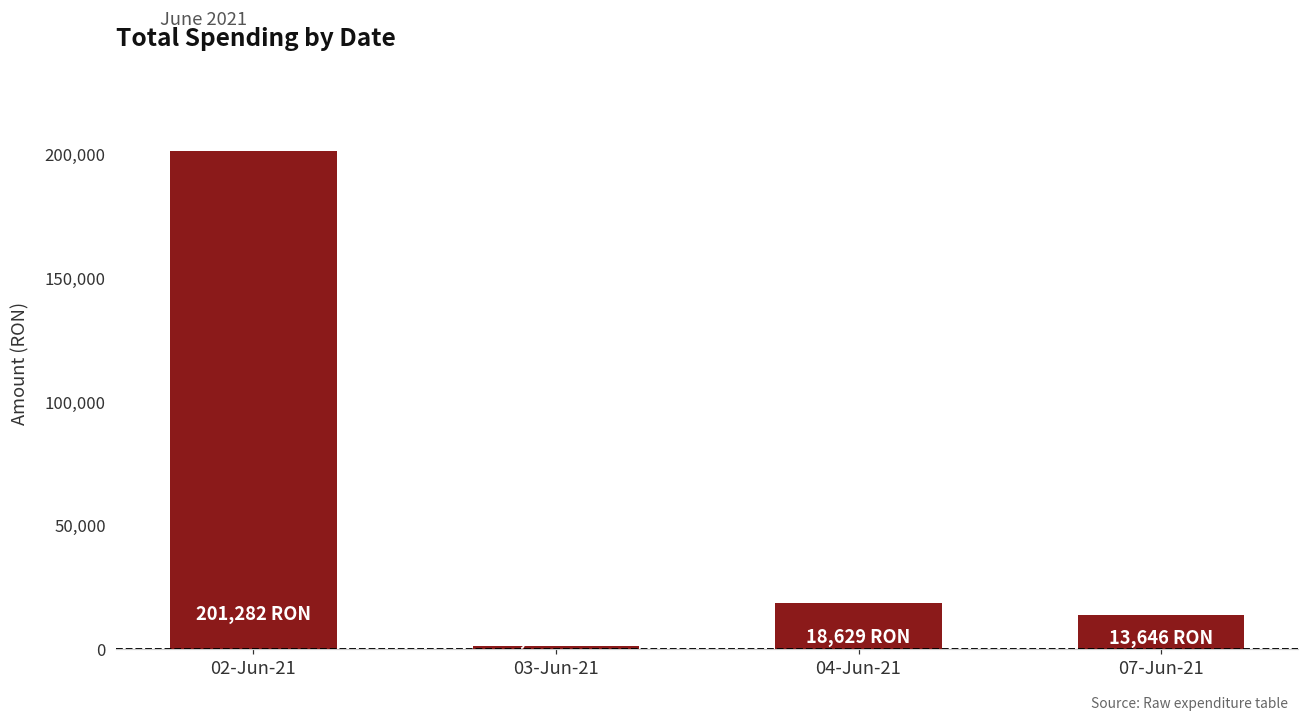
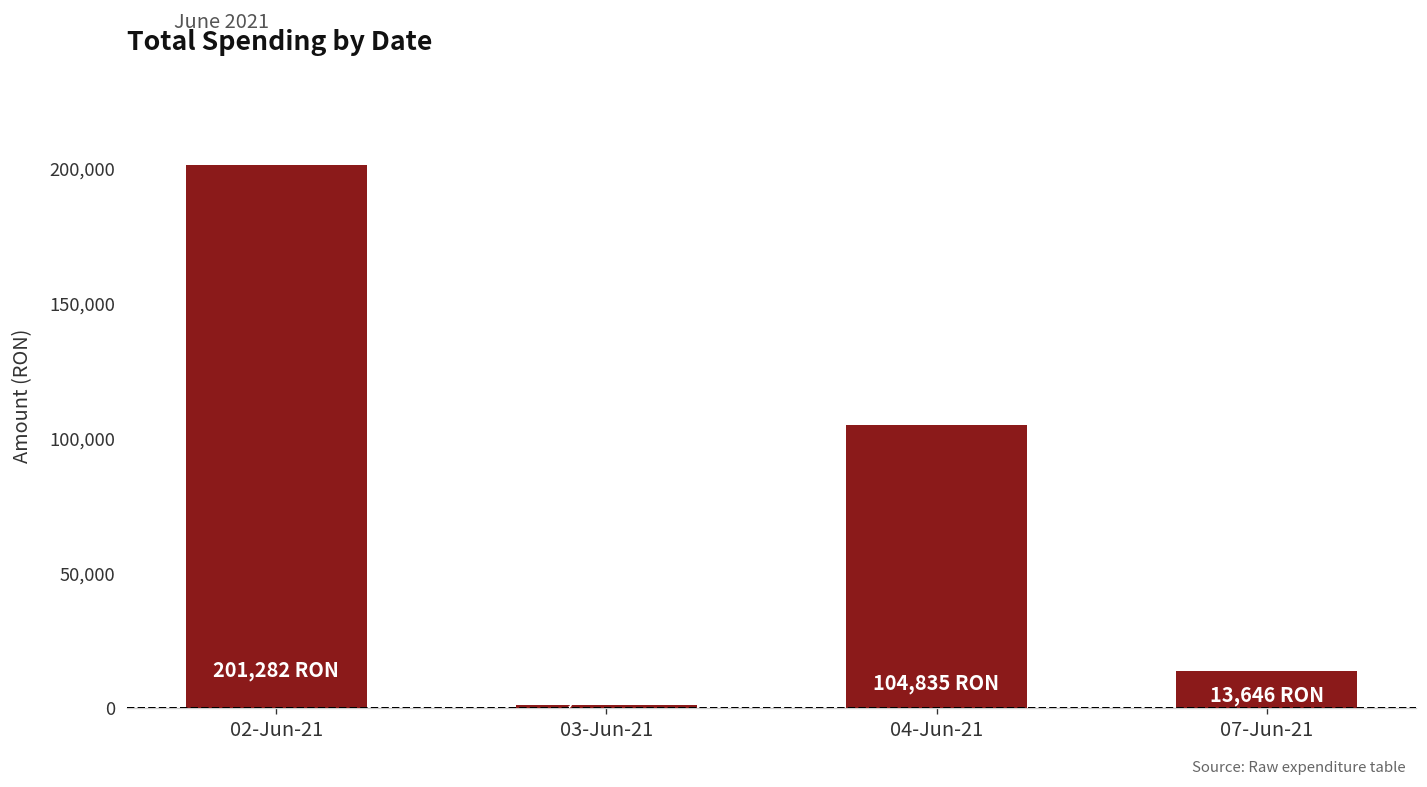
  {
    "02-Jun-21": "201,282",
-   "04-Jun-21": "18,629",
+   "04-Jun-21": "104,835",
    "07-Jun-21": "13,646"
  }
